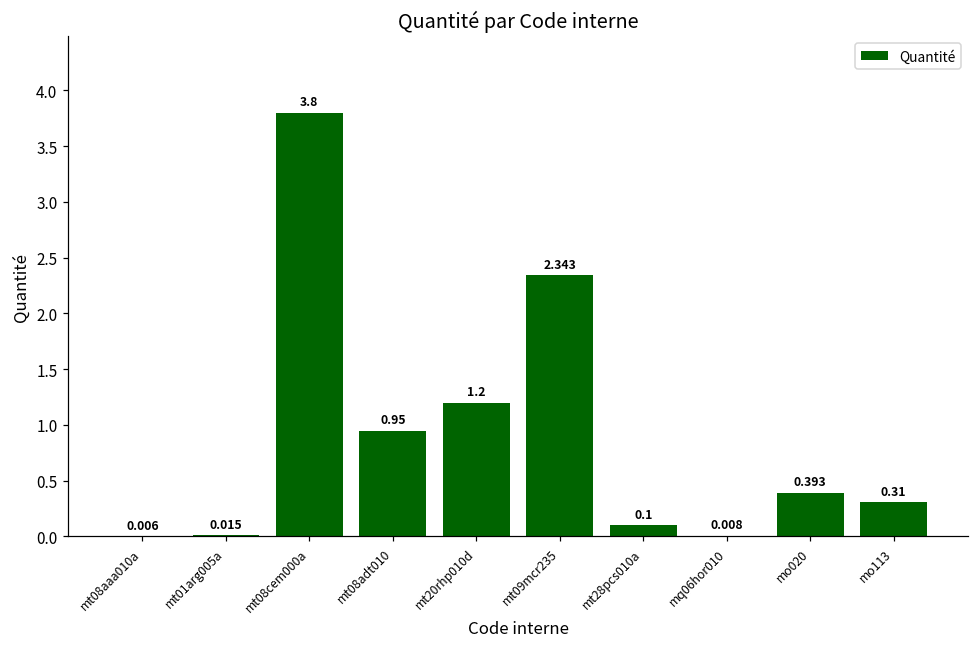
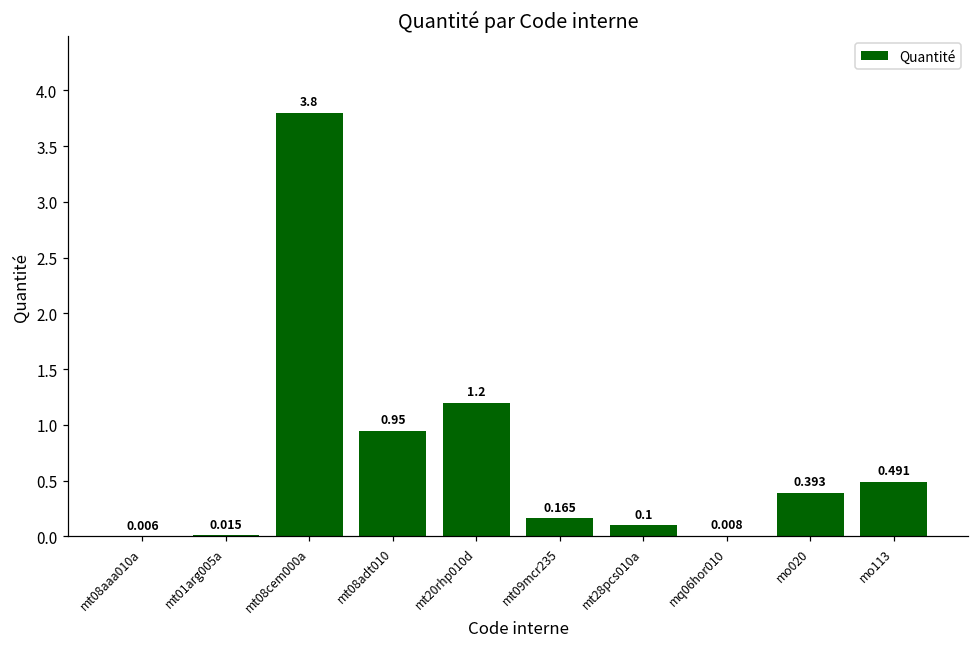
  {
    "mt08aaa010a": 0.006,
    "mt01arg005a": 0.015,
    "mt08cem000a": 3.8,
    "mt08adt010": 0.95,
    "mt20rhp010d": 1.2,
-   "mt09mcr235": 2.343,
+   "mt09mcr235": 0.165,
    "mt28pcs010a": 0.1,
    "mq06hor010": 0.008,
    "mo020": 0.393,
-   "mo113": 0.31
+   "mo113": 0.491
  }
